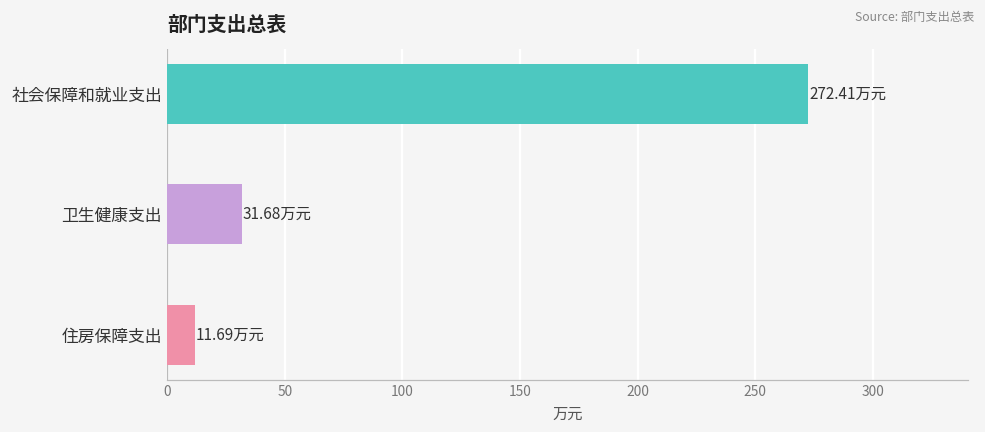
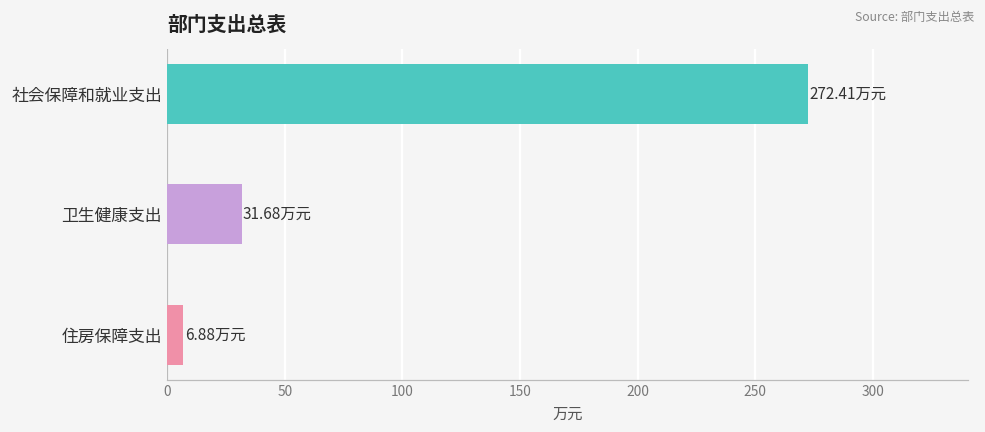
  {
    "社会保障和就业支出": 272.41,
    "卫生健康支出": 31.68,
-   "住房保障支出": 11.69
+   "住房保障支出": 6.88
  }
